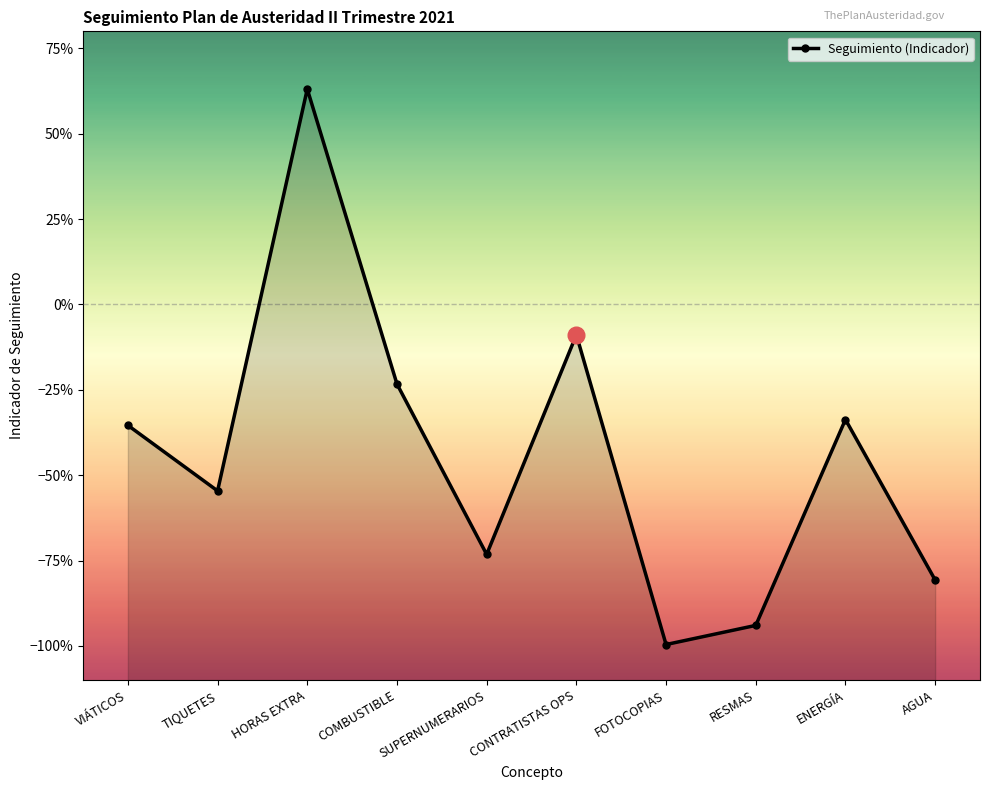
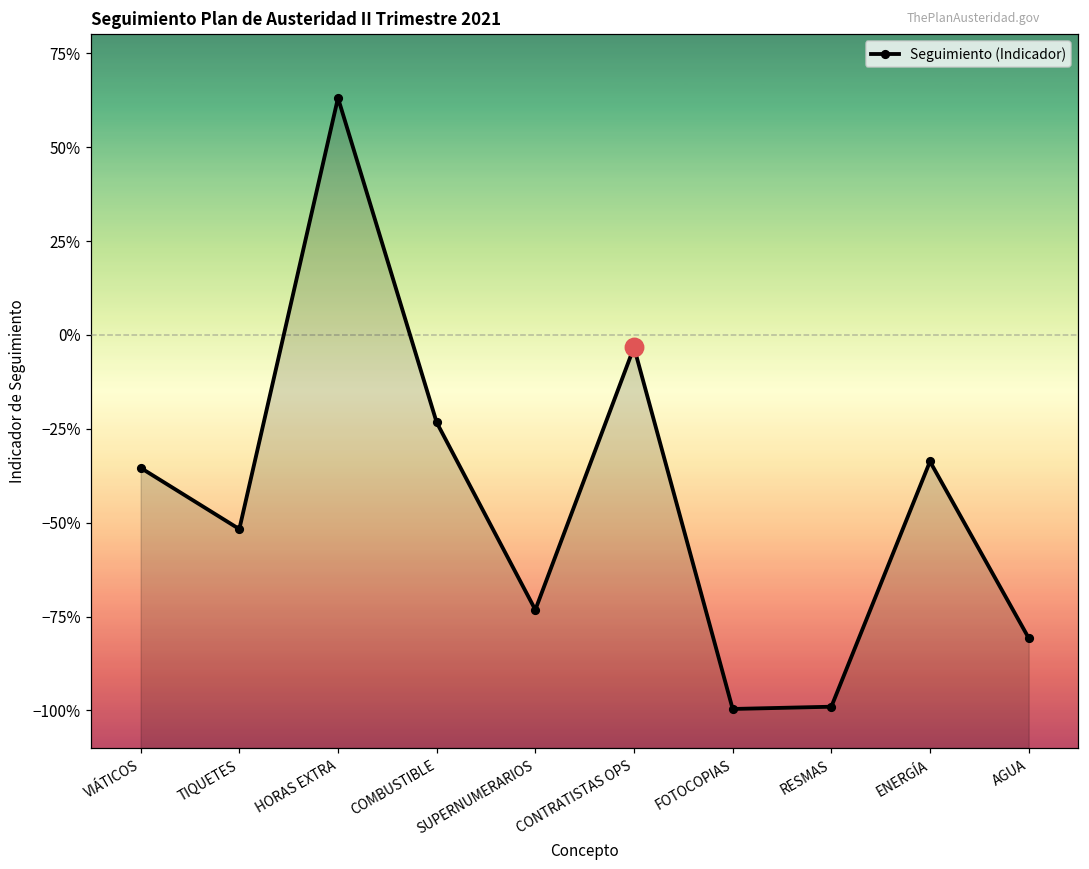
  {
    "Seguimiento (Indicador)": {
      "VIÁTICOS": "-35%",
-     "TIQUETES": "-55%",
+     "TIQUETES": "-52%",
      "HORAS EXTRA": "63%",
      "COMBUSTIBLE": "-23%",
      "SUPERNUMERARIOS": "-73%",
-     "CONTRATISTAS OPS": "-9%",
+     "CONTRATISTAS OPS": "-3%",
      "FOTOCOPIAS": "-100%",
-     "RESMAS": "-94%",
+     "RESMAS": "-99%",
      "ENERGÍA": "-34%",
      "AGUA": "-81%"
    }
  }
